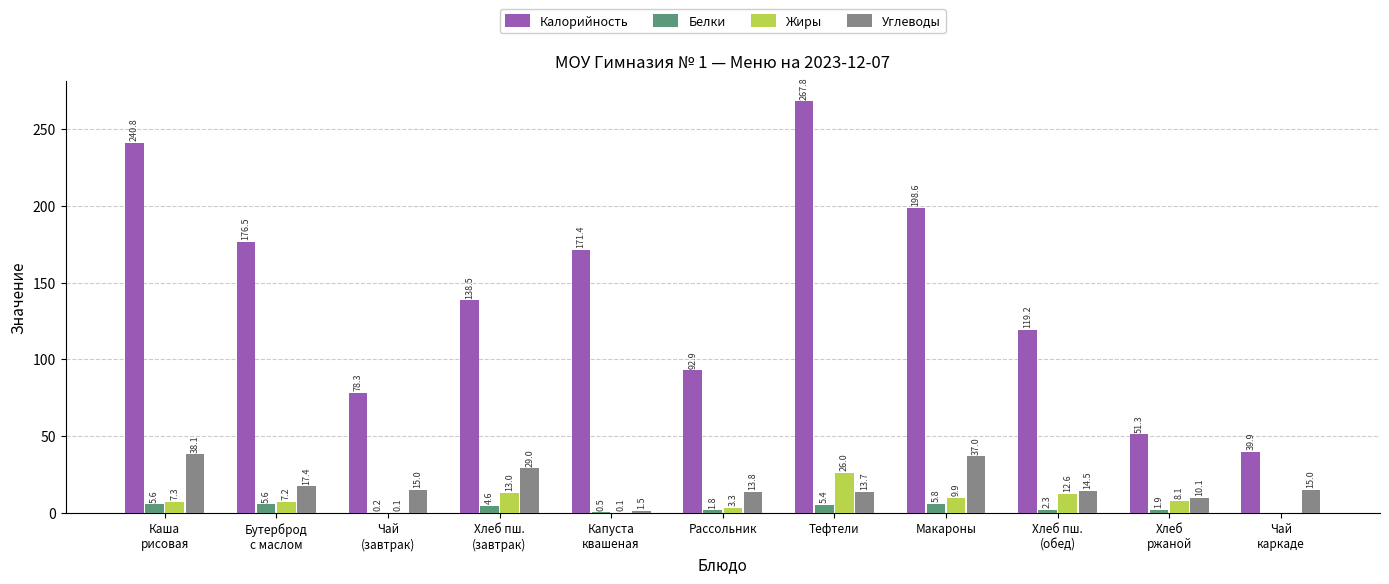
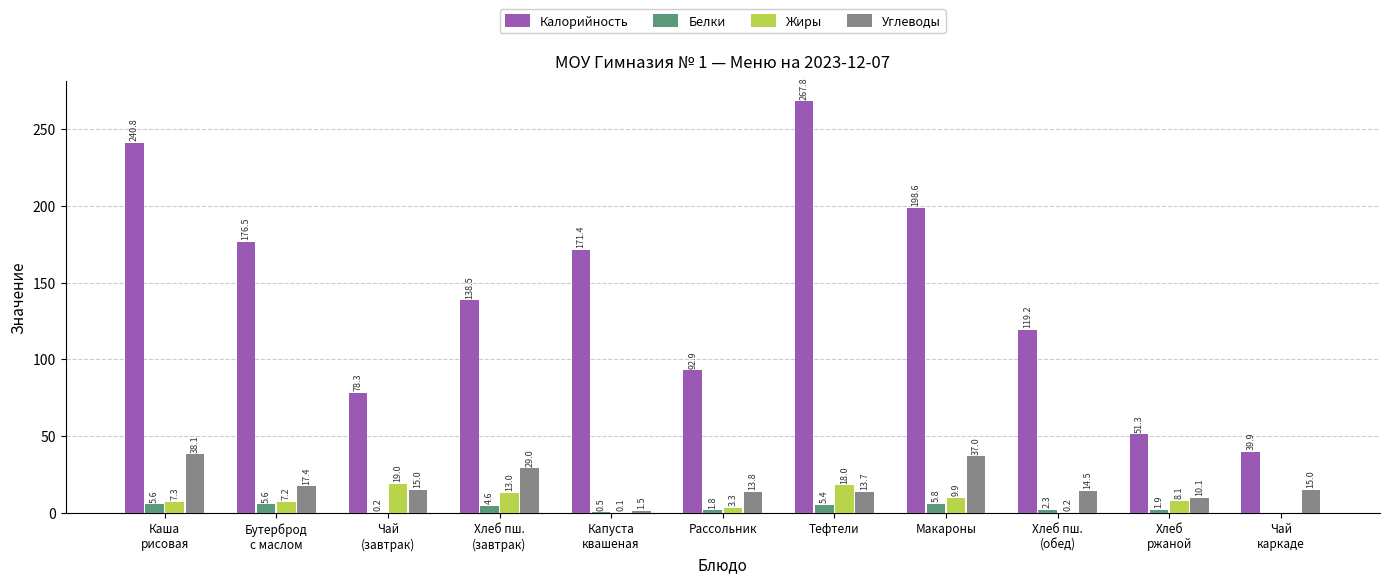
  {
    "Калорийность": {
      "Каша рисовая": 240.8,
      "Бутерброд с маслом": 176.5,
      "Чай (завтрак)": 78.3,
      "Хлеб пш. (завтрак)": 138.5,
      "Капуста квашеная": 171.4,
      "Рассольник": 92.9,
      "Тефтели": 267.8,
      "Макароны": 198.6,
      "Хлеб пш. (обед)": 119.2,
      "Хлеб ржаной": 51.3,
      "Чай каркаде": 39.9
    },
    "Жиры": {
      "Каша рисовая": 7.3,
      "Бутерброд с маслом": 7.2,
-     "Чай (завтрак)": 0.1,
+     "Чай (завтрак)": 19.0,
      "Хлеб пш. (завтрак)": 13.0,
      "Капуста квашеная": 0.1,
      "Рассольник": 3.3,
-     "Тефтели": 26.0,
+     "Тефтели": 18.0,
      "Макароны": 9.9,
-     "Хлеб пш. (обед)": 12.6,
+     "Хлеб пш. (обед)": 0.2,
      "Хлеб ржаной": 8.1
    }
  }
